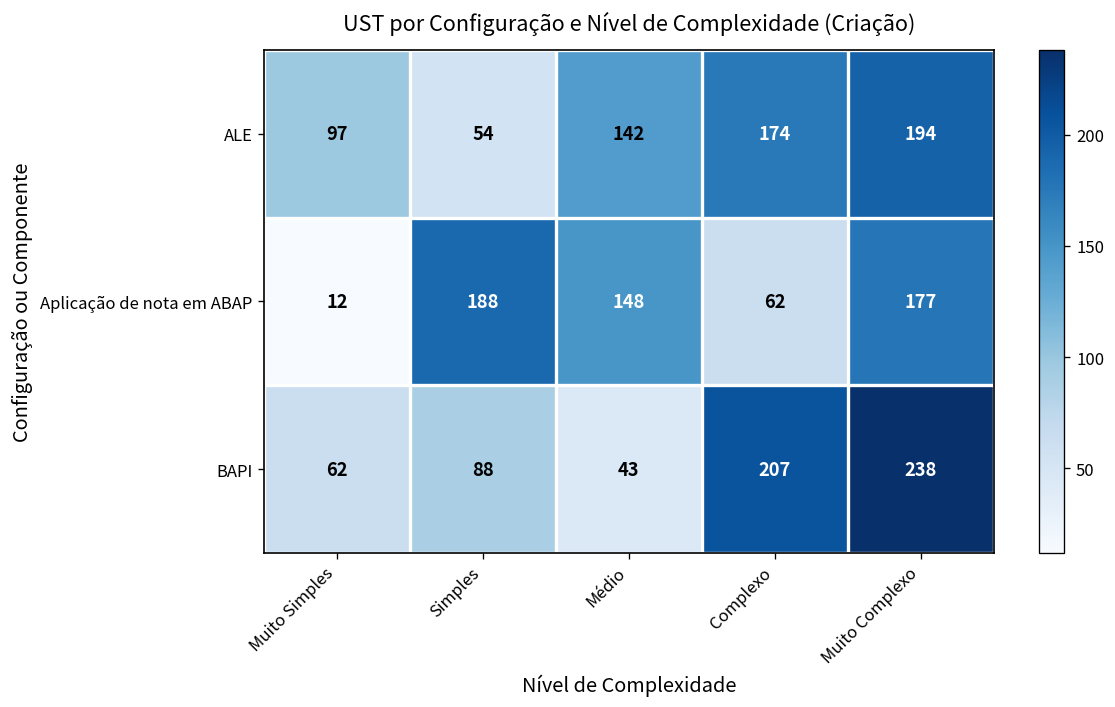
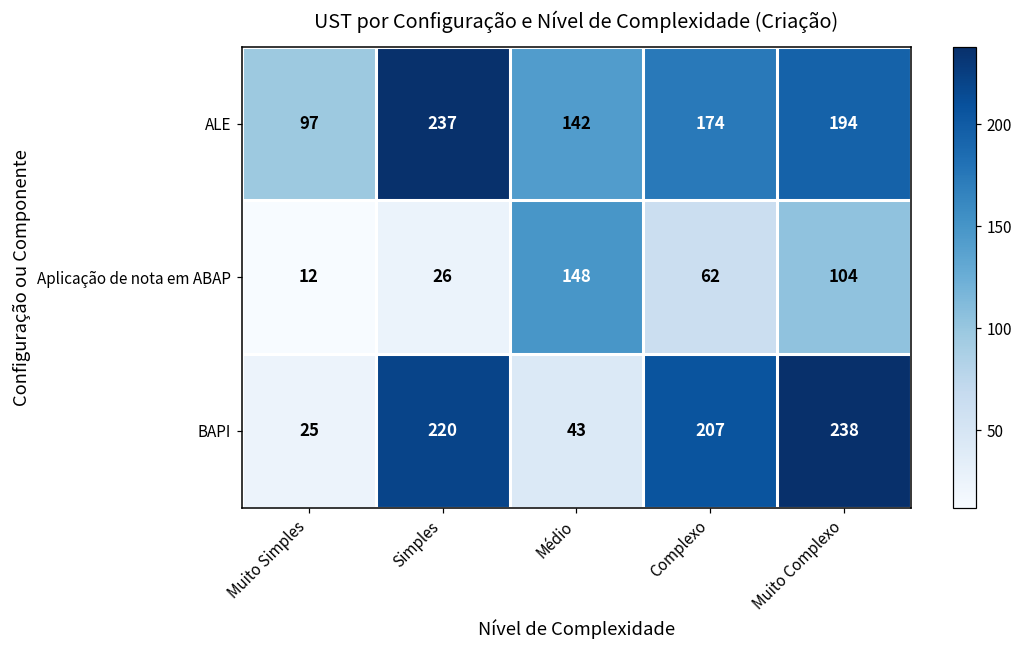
  {
    "ALE": {
      "Muito Simples": 97,
-     "Simples": 54,
+     "Simples": 237,
      "Médio": 142,
      "Complexo": 174,
      "Muito Complexo": 194
    },
    "Aplicação de nota em ABAP": {
      "Muito Simples": 12,
-     "Simples": 188,
+     "Simples": 26,
      "Médio": 148,
      "Complexo": 62,
-     "Muito Complexo": 177
+     "Muito Complexo": 104
    },
    "BAPI": {
-     "Muito Simples": 62,
-     "Simples": 88,
+     "Muito Simples": 25,
+     "Simples": 220,
      "Médio": 43,
      "Complexo": 207,
      "Muito Complexo": 238
    }
  }
